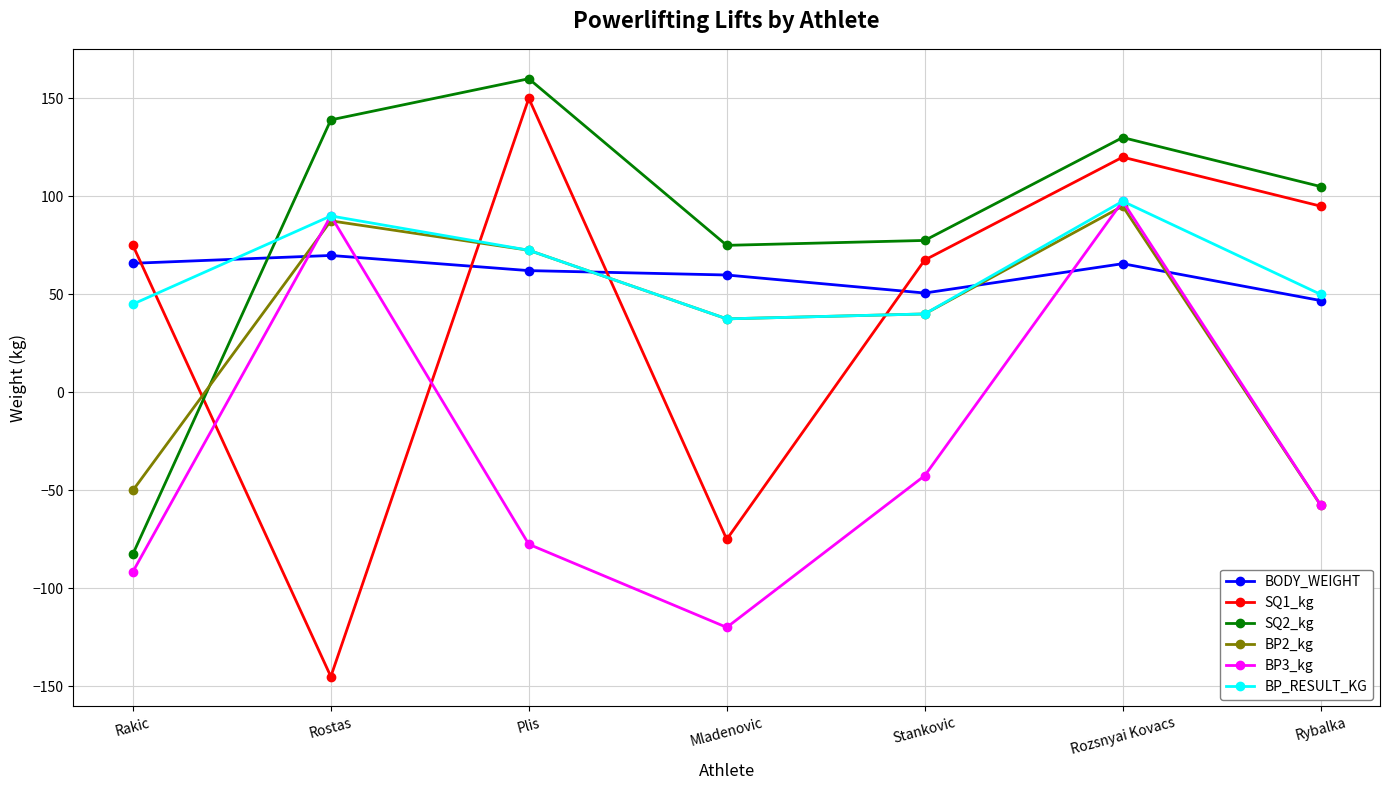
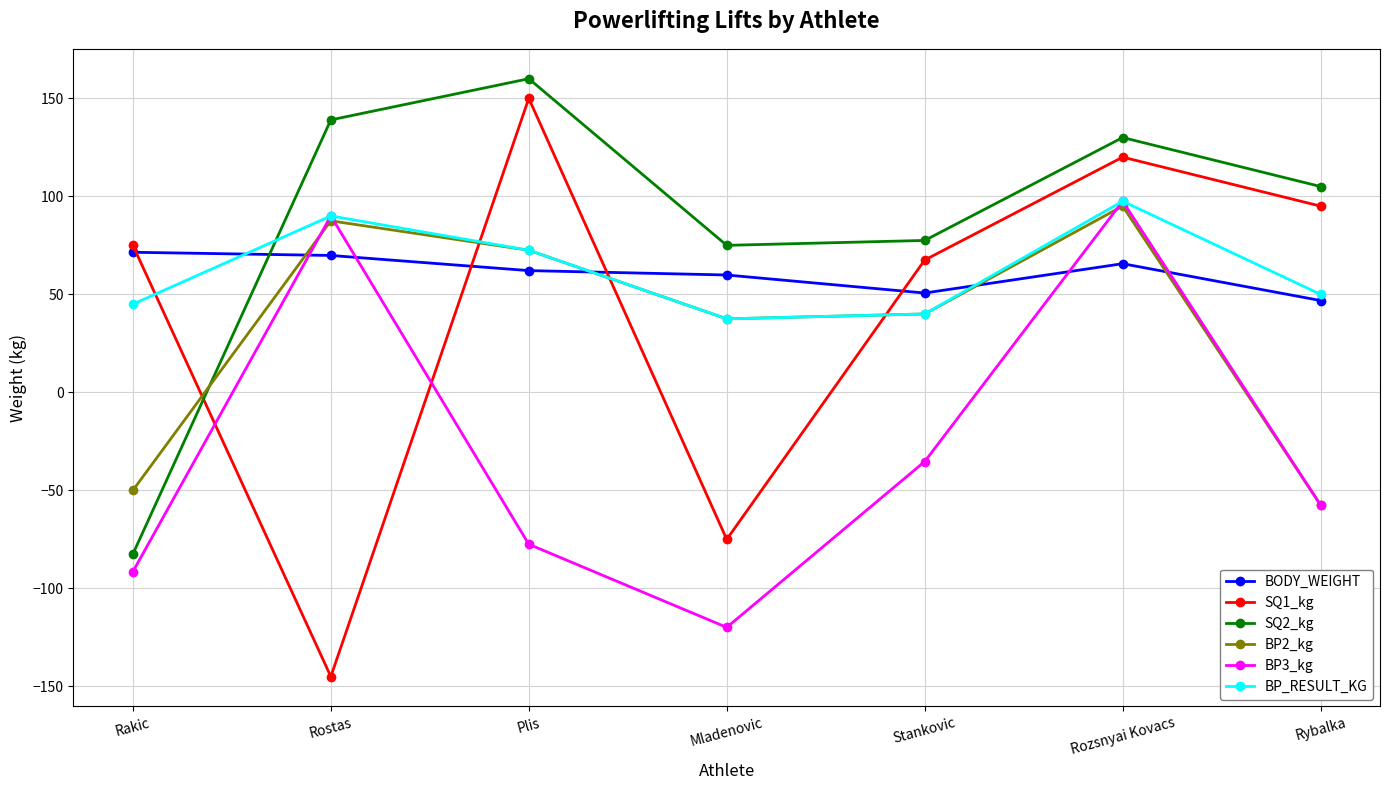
  {
    "BODY_WEIGHT": {
-     "Rakic": 66,
+     "Rakic": 71,
      "Rostas": 70,
      "Plis": 62,
      "Mladenovic": 60,
      "Stankovic": 51,
      "Rozsnyai Kovacs": 66,
      "Rybalka": 47
    },
    "SQ1_kg": {
      "Rakic": 75,
      "Rostas": -145,
      "Plis": 150,
      "Mladenovic": -75,
      "Stankovic": 68,
      "Rozsnyai Kovacs": 120,
      "Rybalka": 95
    },
    "SQ2_kg": {
      "Rakic": -83,
      "Rostas": 139,
      "Plis": 160,
      "Mladenovic": 75,
      "Stankovic": 78,
      "Rozsnyai Kovacs": 130,
      "Rybalka": 105
    },
    "BP2_kg": {
      "Rakic": -50,
      "Rostas": 88,
      "Rozsnyai Kovacs": 95
    },
    "BP3_kg": {
      "Rakic": -92,
      "Plis": -78,
      "Mladenovic": -120,
-     "Stankovic": -43
+     "Stankovic": -35
    },
    "BP_RESULT_KG": {
      "Rakic": 45,
      "Rybalka": 50
    }
  }
